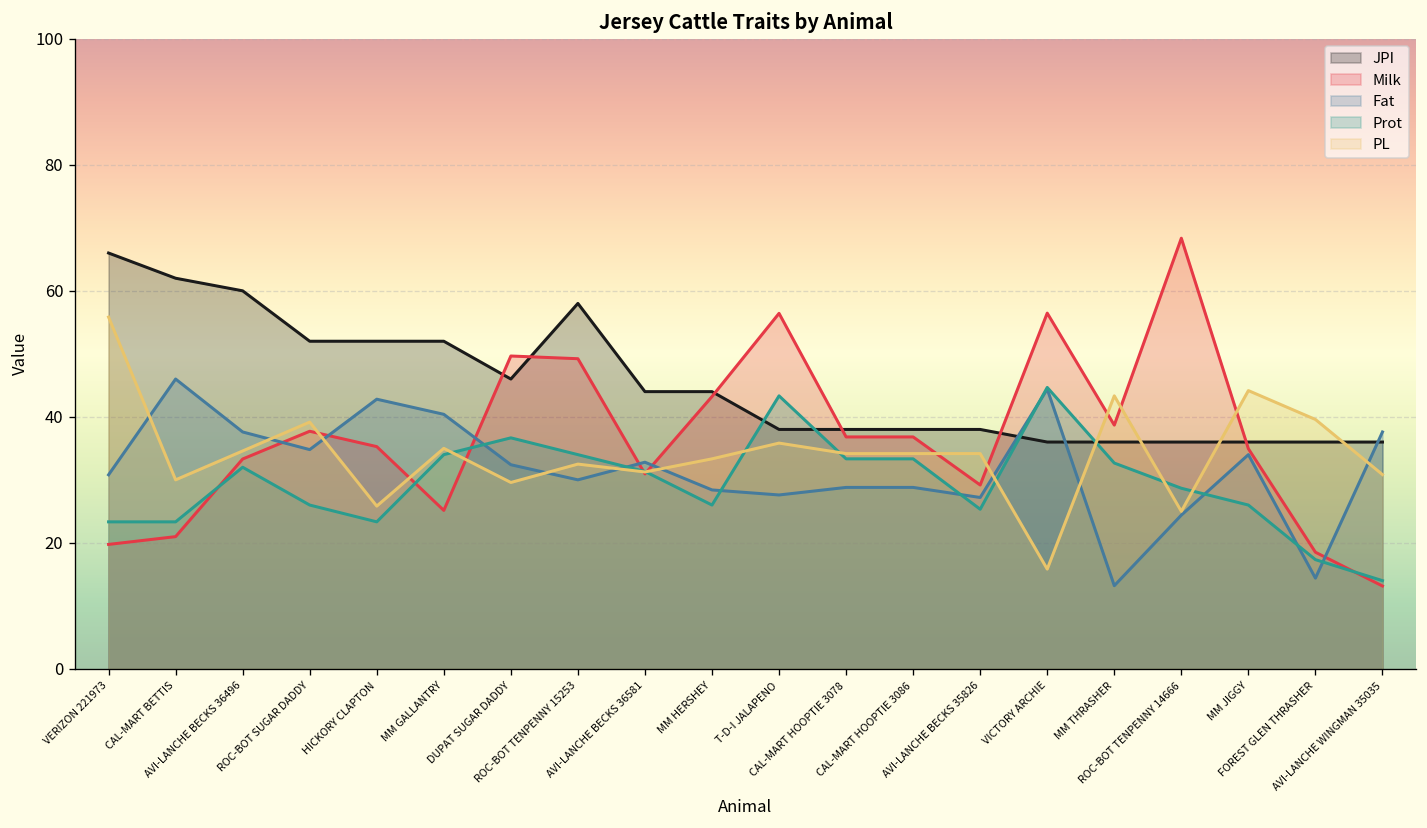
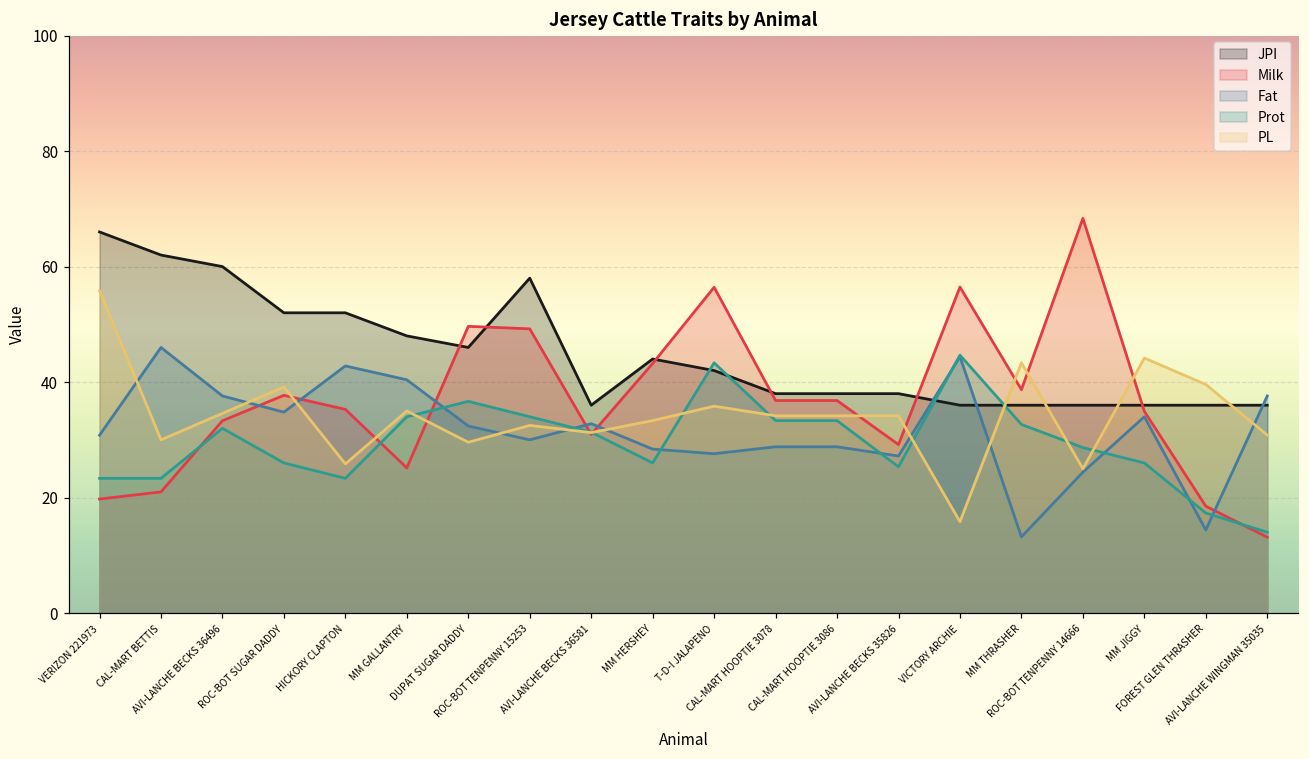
  {
    "JPI": {
      "VERIZON 221973": 66,
      "CAL-MART BETTIS": 62,
      "AVI-LANCHE BECKS 36496": 60,
      "ROC-BOT SUGAR DADDY": 52,
      "HICKORY CLAPTON": 52,
-     "MM GALLANTRY": 52,
+     "MM GALLANTRY": 48,
      "DUPAT SUGAR DADDY": 46,
      "ROC-BOT TENPENNY 15253": 58,
-     "AVI-LANCHE BECKS 36581": 44,
+     "AVI-LANCHE BECKS 36581": 36,
      "MM HERSHEY": 44,
-     "T-D-I JALAPENO": 38,
+     "T-D-I JALAPENO": 42,
      "CAL-MART HOOPTIE 3078": 38,
      "CAL-MART HOOPTIE 3086": 38,
      "AVI-LANCHE BECKS 35826": 38,
      "VICTORY ARCHIE": 36,
      "MM THRASHER": 36,
      "ROC-BOT TENPENNY 14666": 36,
      "MM JIGGY": 36,
      "FOREST GLEN THRASHER": 36,
      "AVI-LANCHE WINGMAN 35035": 36
    }
  }
